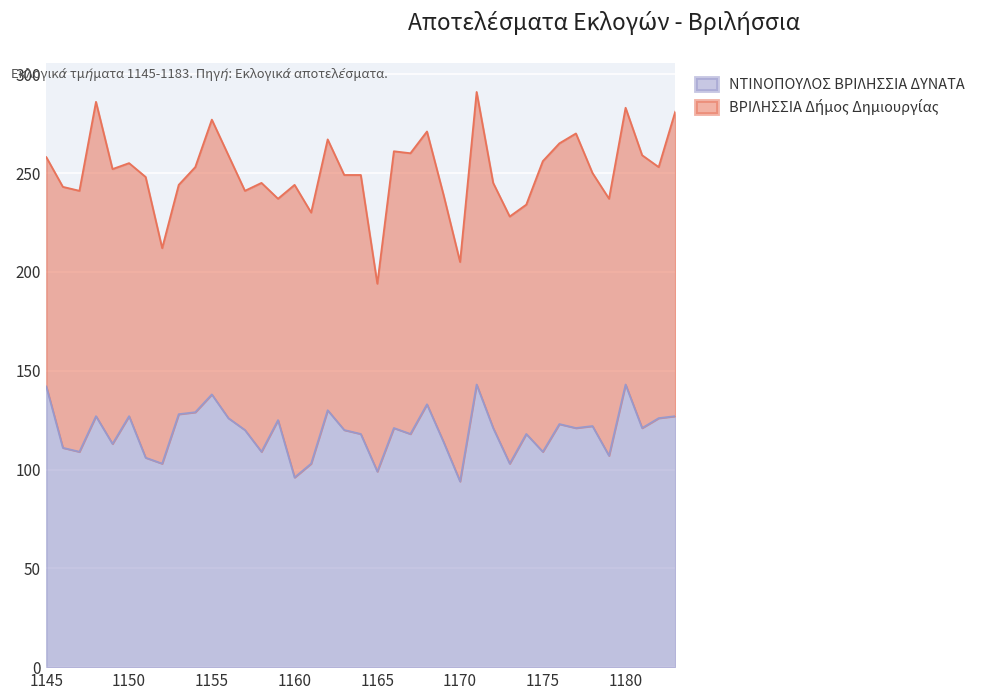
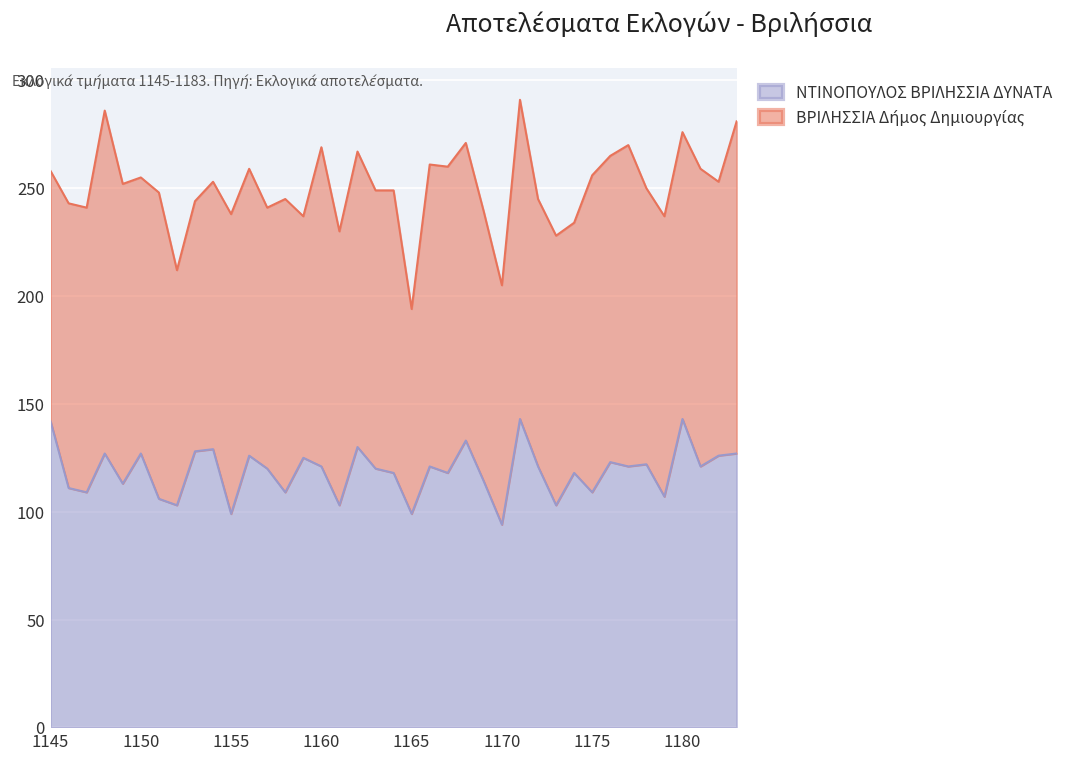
  {
    "ΝΤΙΝΟΠΟΥΛΟΣ ΒΡΙΛΗΣΣΙΑ ΔΥΝΑΤΑ": {
      "1145": 142,
      "1150": 127,
-     "1155": 138,
-     "1160": 96,
+     "1155": 99,
+     "1160": 121,
      "1165": 99,
      "1170": 94,
      "1175": 109,
      "1180": 143
    },
    "ΒΡΙΛΗΣΣΙΑ Δήμος Δημιουργίας": {
      "1145": 116,
      "1150": 128,
      "1155": 139,
      "1160": 148,
      "1165": 95,
      "1170": 111,
      "1175": 147,
-     "1180": 140
+     "1180": 133
    }
  }
